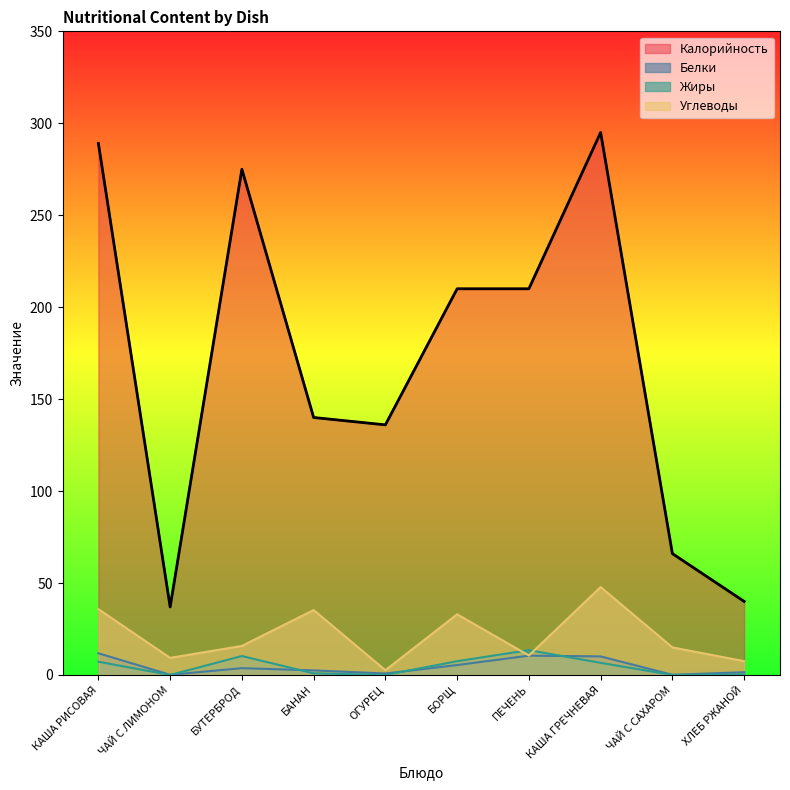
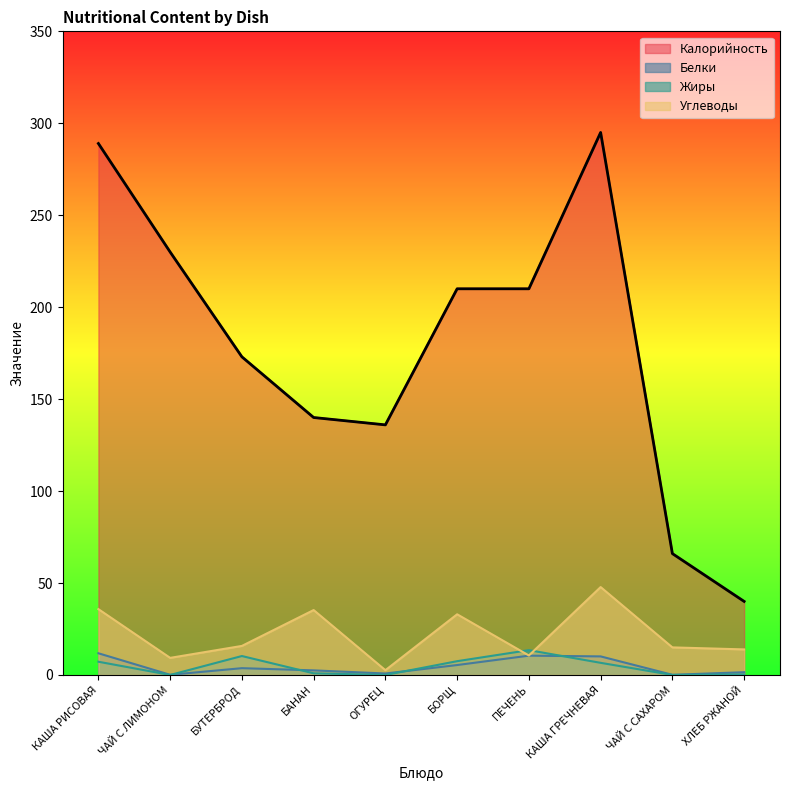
  {
    "Калорийность": {
      "КАША РИСОВАЯ": 289,
-     "ЧАЙ С ЛИМОНОМ": 37,
-     "БУТЕРБРОД": 275,
+     "ЧАЙ С ЛИМОНОМ": 230,
+     "БУТЕРБРОД": 173,
      "БАНАН": 140,
      "ОГУРЕЦ": 136,
      "БОРЩ": 210,
      "ПЕЧЕНЬ": 210,
      "КАША ГРЕЧНЕВАЯ": 295,
      "ЧАЙ С САХАРОМ": 66,
      "ХЛЕБ РЖАНОЙ": 40
    },
    "Углеводы": {
      "КАША РИСОВАЯ": 36,
      "ЧАЙ С ЛИМОНОМ": 9,
      "БУТЕРБРОД": 16,
      "БАНАН": 35,
      "ОГУРЕЦ": 3,
      "БОРЩ": 33,
      "КАША ГРЕЧНЕВАЯ": 48,
      "ЧАЙ С САХАРОМ": 15,
-     "ХЛЕБ РЖАНОЙ": 8
+     "ХЛЕБ РЖАНОЙ": 14
    }
  }
